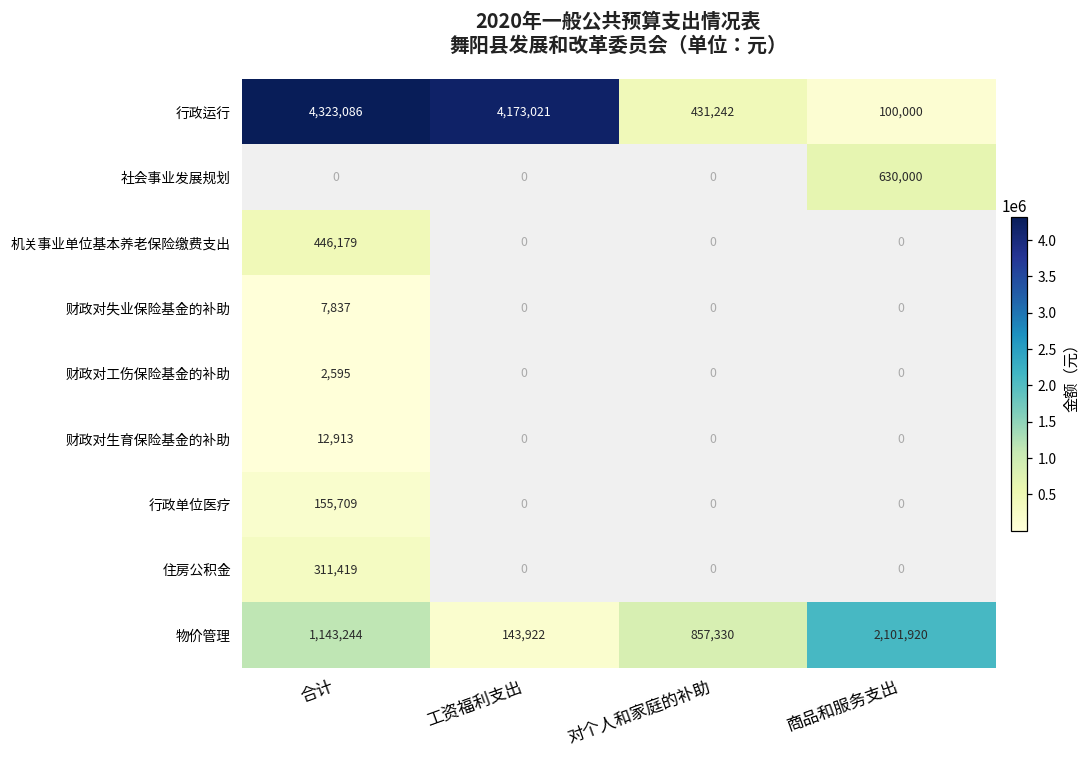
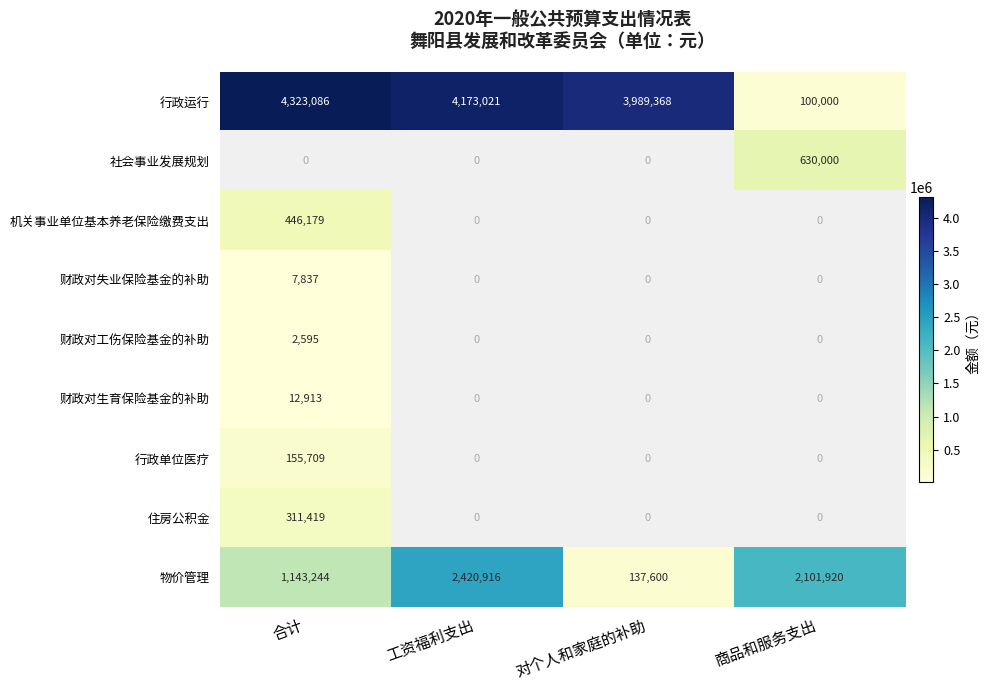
  {
    "行政运行": {
      "合计": "4,323,086",
      "工资福利支出": "4,173,021",
-     "对个人和家庭的补助": "431,242",
+     "对个人和家庭的补助": "3,989,368",
      "商品和服务支出": "100,000"
    },
    "社会事业发展规划": {
      "商品和服务支出": "630,000"
    },
    "机关事业单位基本养老保险缴费支出": {
      "合计": "446,179"
    },
    "财政对失业保险基金的补助": {
      "合计": "7,837"
    },
    "财政对工伤保险基金的补助": {
      "合计": "2,595"
    },
    "财政对生育保险基金的补助": {
      "合计": "12,913"
    },
    "行政单位医疗": {
      "合计": "155,709"
    },
    "住房公积金": {
      "合计": "311,419"
    },
    "物价管理": {
      "合计": "1,143,244",
-     "工资福利支出": "143,922",
-     "对个人和家庭的补助": "857,330",
+     "工资福利支出": "2,420,916",
+     "对个人和家庭的补助": "137,600",
      "商品和服务支出": "2,101,920"
    }
  }
